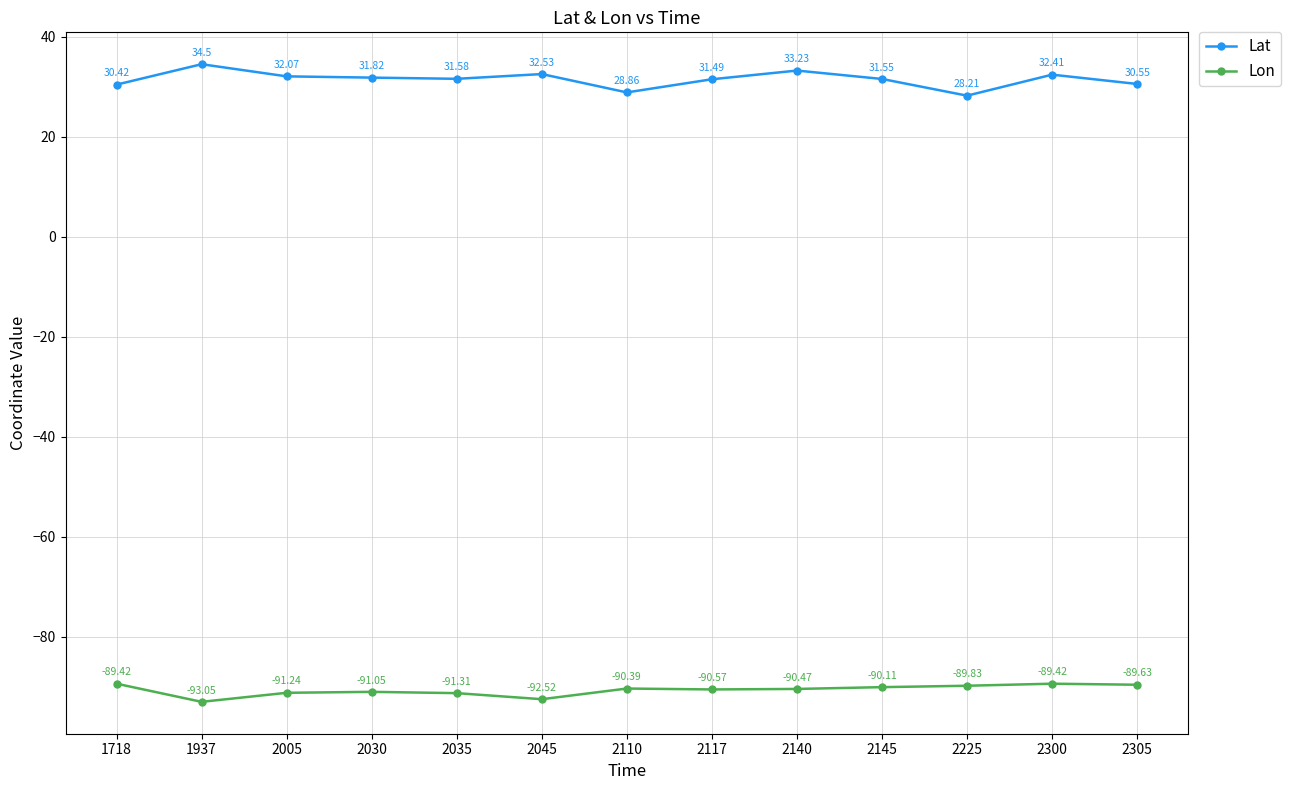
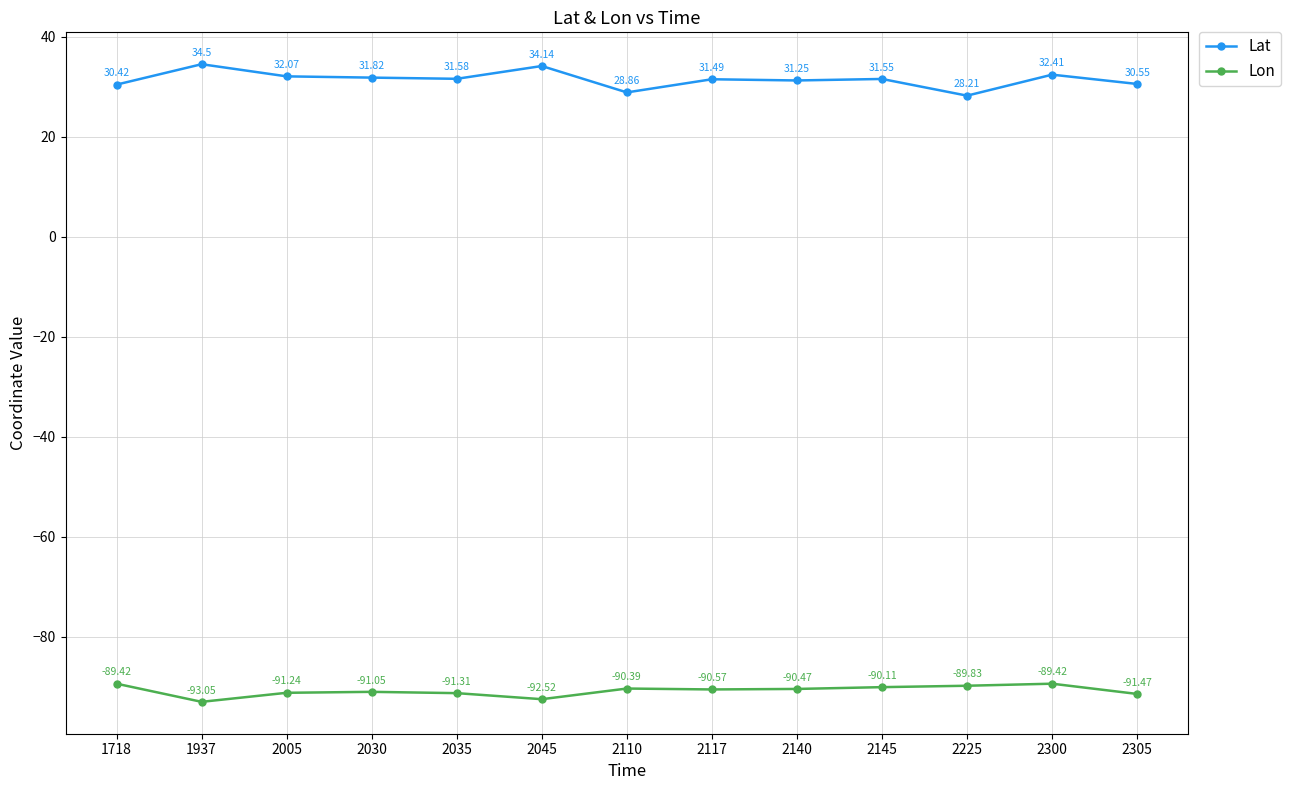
  {
    "Lat": {
      "1718": 30.42,
      "1937": 34.5,
      "2005": 32.07,
      "2030": 31.82,
      "2035": 31.58,
-     "2045": 32.53,
+     "2045": 34.14,
      "2110": 28.86,
      "2117": 31.49,
-     "2140": 33.23,
+     "2140": 31.25,
      "2145": 31.55,
      "2225": 28.21,
      "2300": 32.41,
      "2305": 30.55
    },
    "Lon": {
      "1718": -89.42,
      "1937": -93.05,
      "2005": -91.24,
      "2030": -91.05,
      "2035": -91.31,
      "2045": -92.52,
      "2110": -90.39,
      "2117": -90.57,
      "2140": -90.47,
      "2145": -90.11,
      "2225": -89.83,
      "2300": -89.42,
-     "2305": -89.63
+     "2305": -91.47
    }
  }
